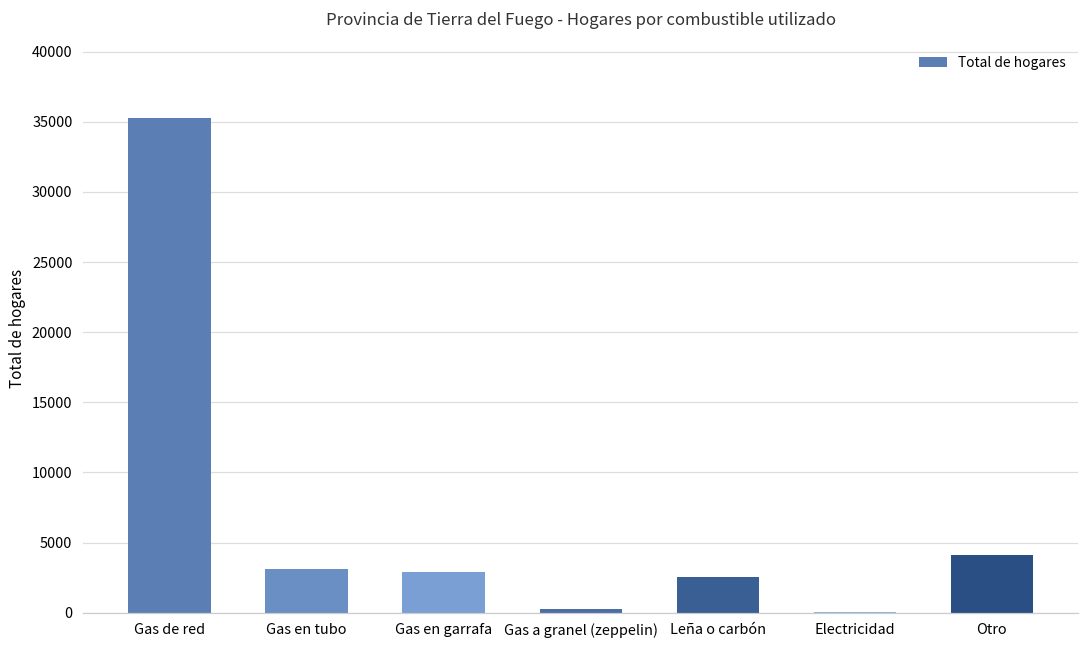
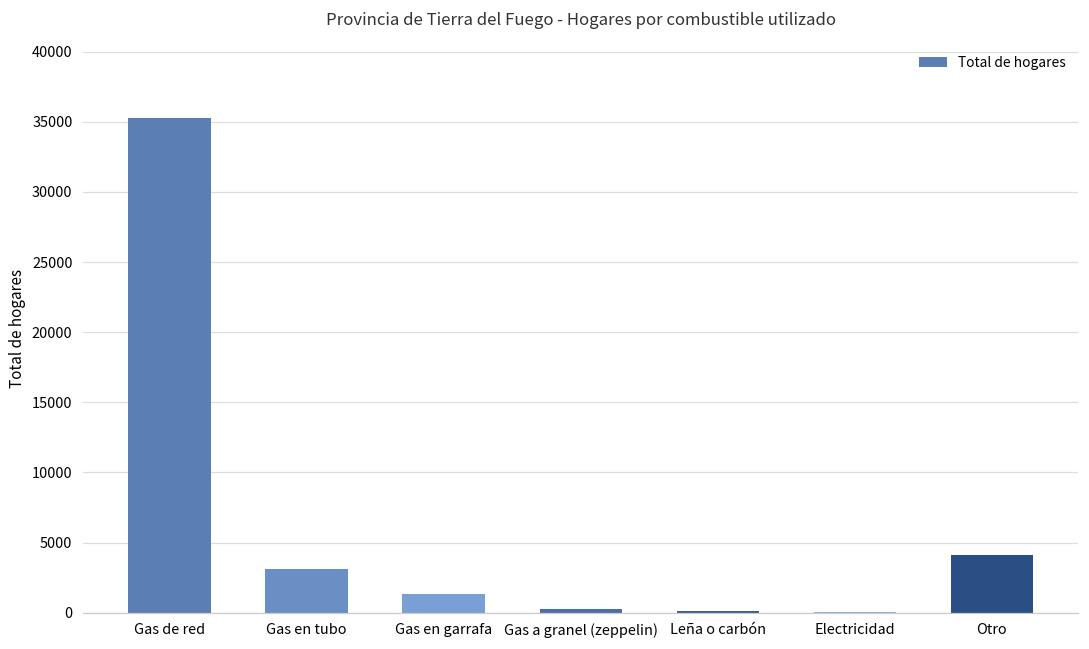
  {
    "Gas de red": 35300,
    "Gas en tubo": 3200,
-   "Gas en garrafa": 2900,
+   "Gas en garrafa": 1400,
    "Gas a granel (zeppelin)": 200,
-   "Leña o carbón": 2600,
+   "Leña o carbón": 100,
    "Otro": 4100
  }
